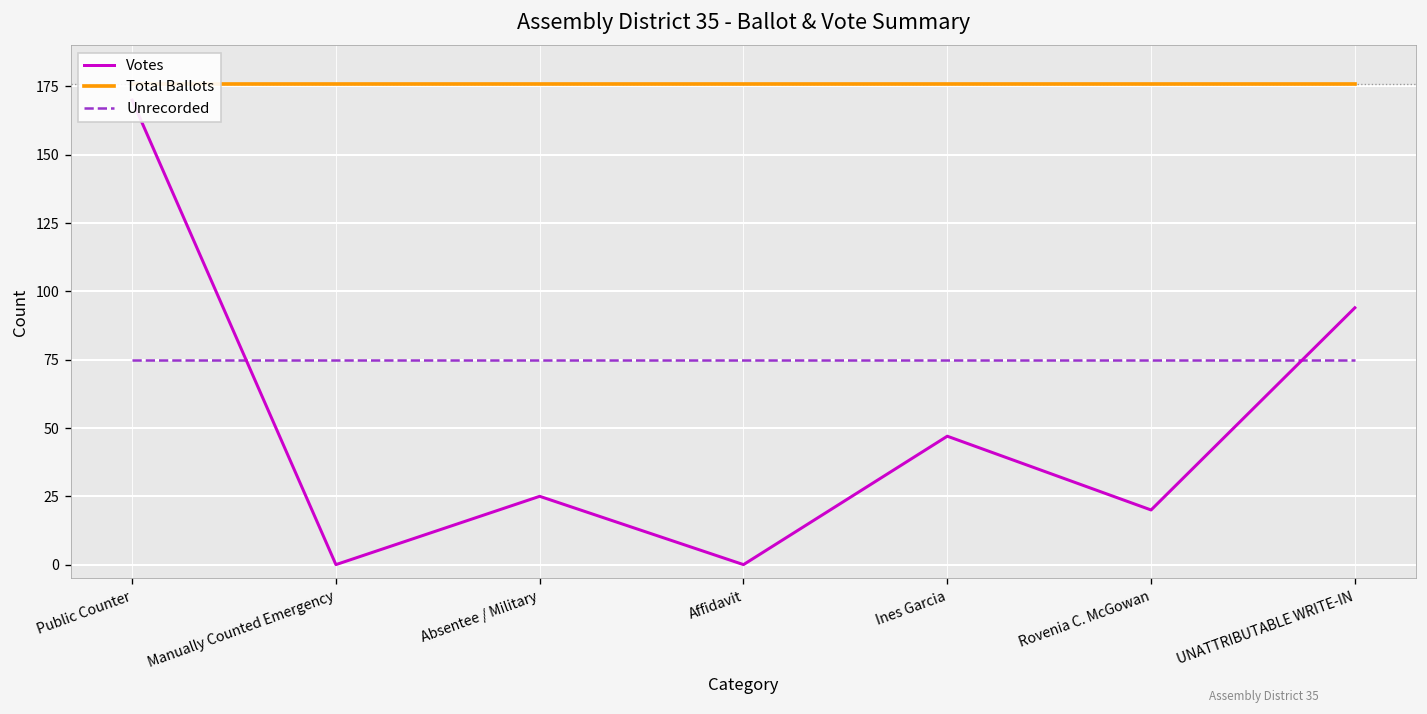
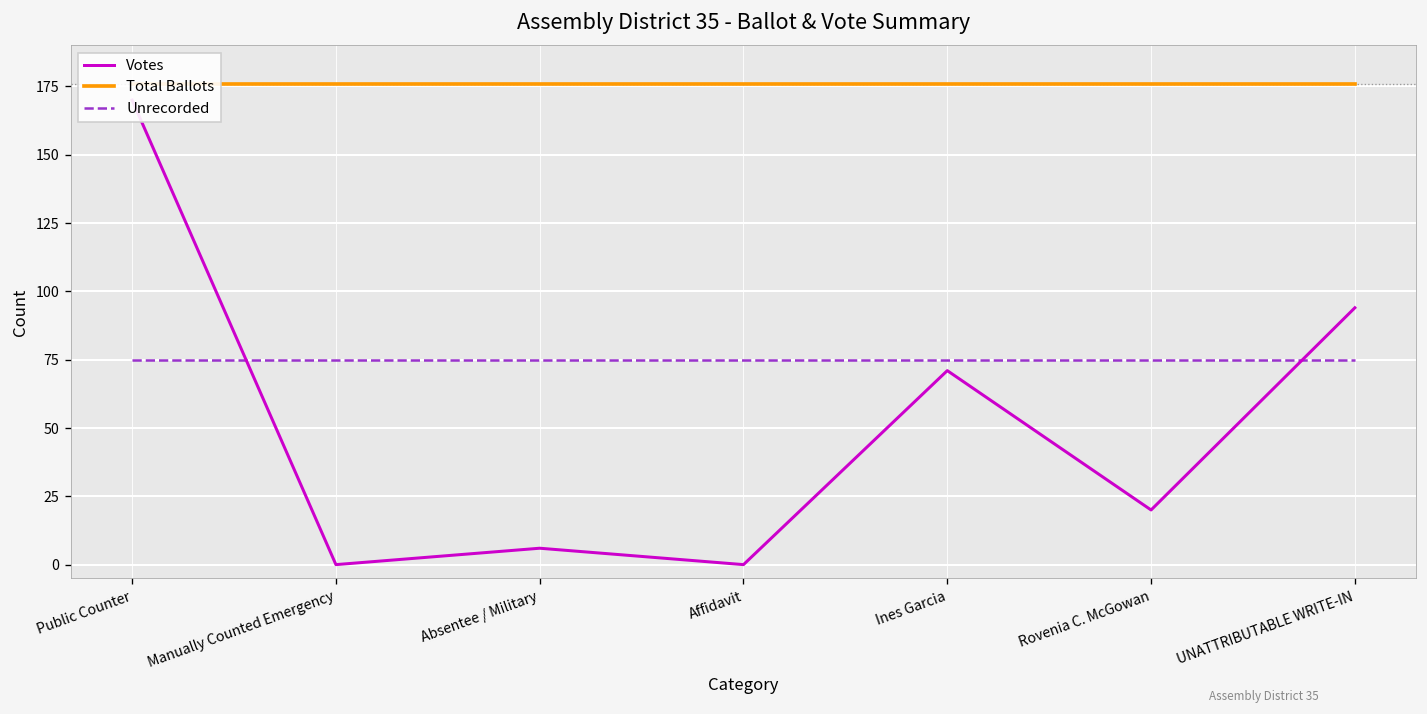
  {
    "Votes": {
      "Manually Counted Emergency": 0,
-     "Absentee / Military": 25,
+     "Absentee / Military": 6,
      "Affidavit": 0,
-     "Ines Garcia": 47,
+     "Ines Garcia": 71,
      "Rovenia C. McGowan": 20,
      "UNATTRIBUTABLE WRITE-IN": 94
    },
    "Total Ballots": {
      "Manually Counted Emergency": 176,
      "Absentee / Military": 176,
      "Affidavit": 176,
      "Ines Garcia": 176,
      "Rovenia C. McGowan": 176,
      "UNATTRIBUTABLE WRITE-IN": 176
    },
    "Unrecorded": {
      "Public Counter": 75,
      "Manually Counted Emergency": 75,
      "Absentee / Military": 75,
      "Affidavit": 75,
      "Ines Garcia": 75,
      "Rovenia C. McGowan": 75,
      "UNATTRIBUTABLE WRITE-IN": 75
    }
  }
